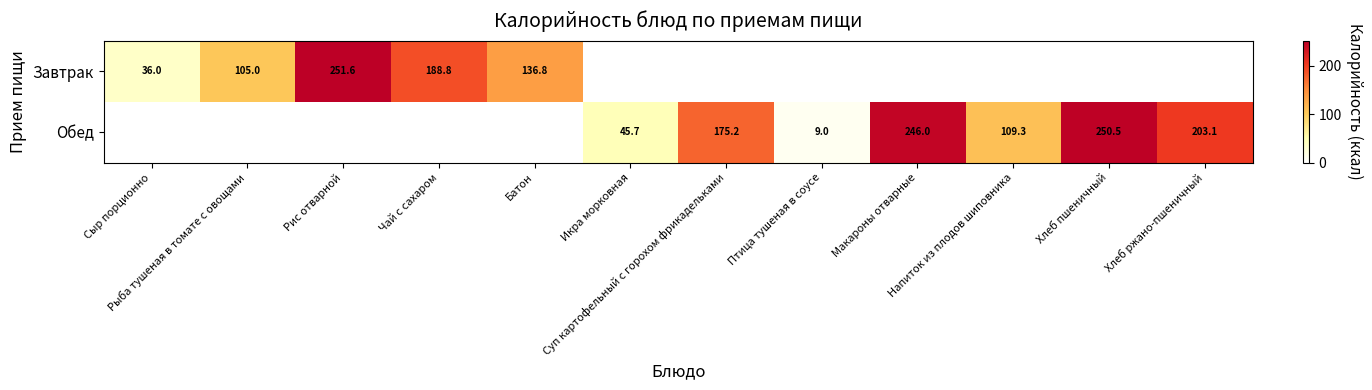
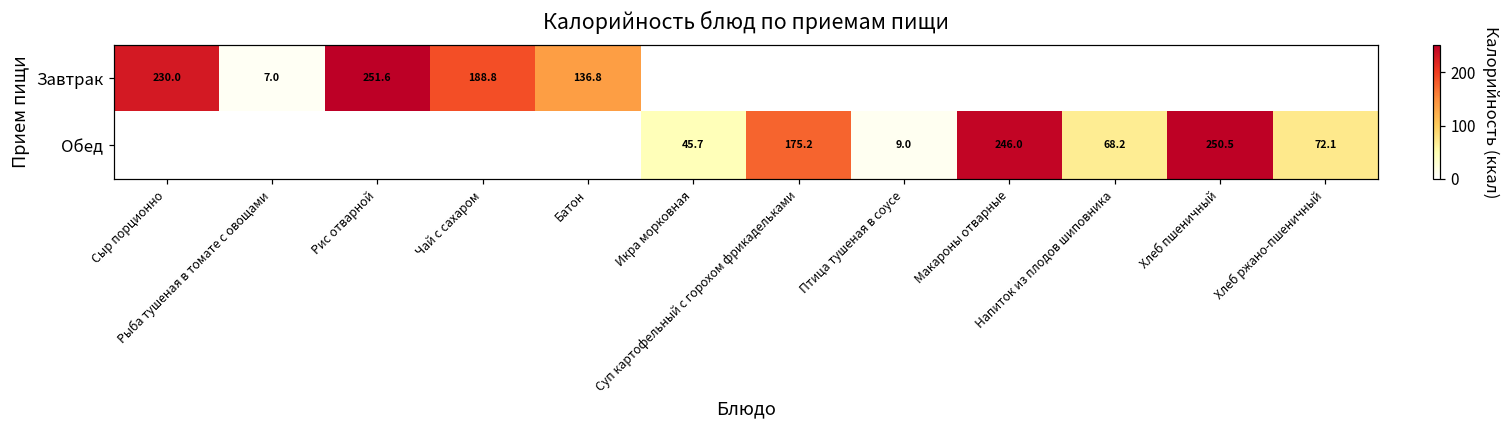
  {
    "Завтрак": {
-     "Сыр порционно": 36.0,
-     "Рыба тушеная в томате с овощами": 105.0,
+     "Сыр порционно": 230.0,
+     "Рыба тушеная в томате с овощами": 7.0,
      "Рис отварной": 251.6,
      "Чай с сахаром": 188.8,
      "Батон": 136.8
    },
    "Обед": {
      "Икра морковная": 45.7,
      "Суп картофельный с горохом фрикадельками": 175.2,
      "Птица тушеная в соусе": 9.0,
      "Макароны отварные": 246.0,
-     "Напиток из плодов шиповника": 109.3,
+     "Напиток из плодов шиповника": 68.2,
      "Хлеб пшеничный": 250.5,
-     "Хлеб ржано-пшеничный": 203.1
+     "Хлеб ржано-пшеничный": 72.1
    }
  }
